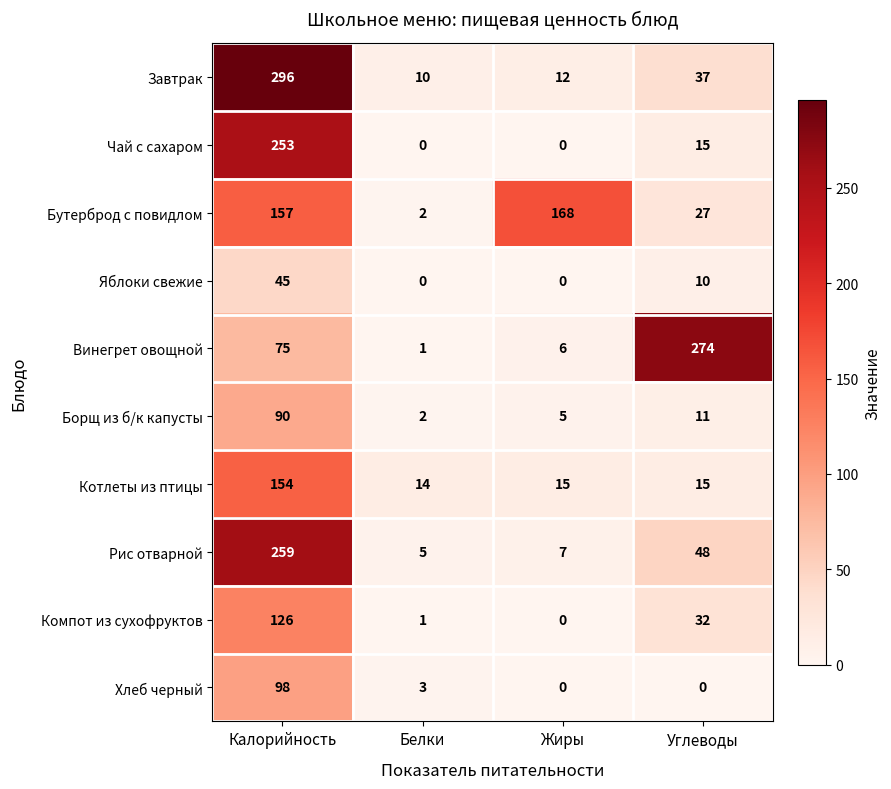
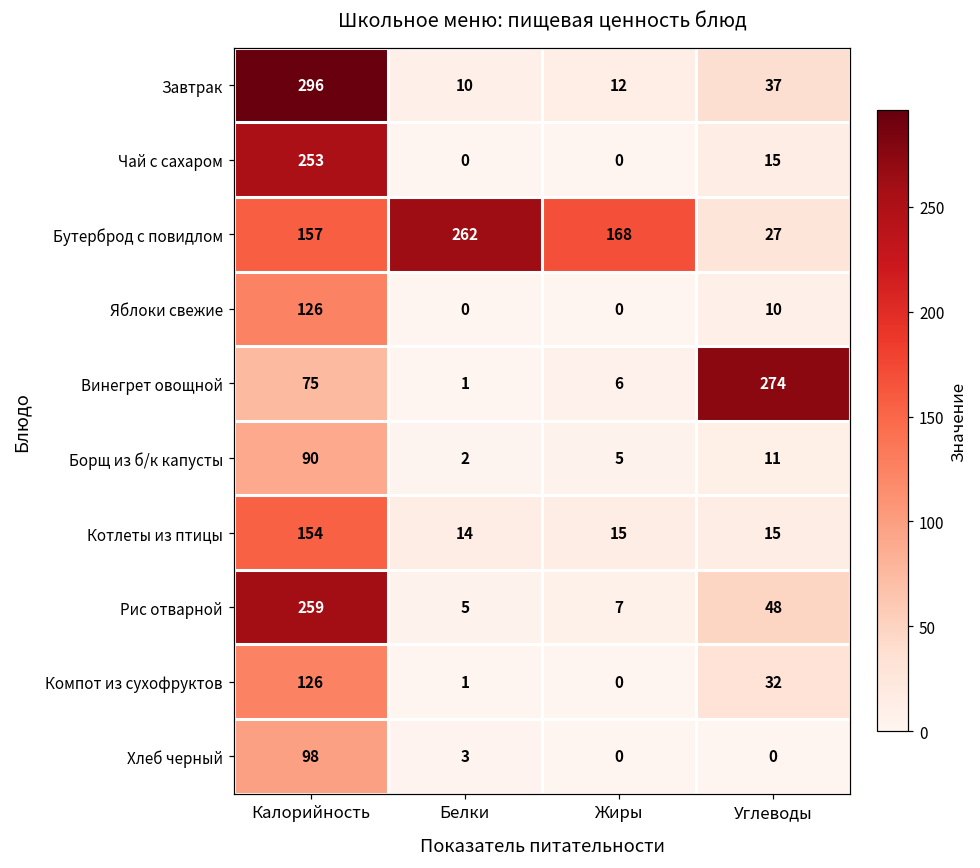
  {
    "Завтрак": {
      "Калорийность": 296,
      "Белки": 10,
      "Жиры": 12,
      "Углеводы": 37
    },
    "Чай с сахаром": {
      "Калорийность": 253,
      "Белки": 0,
      "Жиры": 0,
      "Углеводы": 15
    },
    "Бутерброд с повидлом": {
      "Калорийность": 157,
-     "Белки": 2,
+     "Белки": 262,
      "Жиры": 168,
      "Углеводы": 27
    },
    "Яблоки свежие": {
-     "Калорийность": 45,
+     "Калорийность": 126,
      "Белки": 0,
      "Жиры": 0,
      "Углеводы": 10
    },
    "Винегрет овощной": {
      "Калорийность": 75,
      "Белки": 1,
      "Жиры": 6,
      "Углеводы": 274
    },
    "Борщ из б/к капусты": {
      "Калорийность": 90,
      "Белки": 2,
      "Жиры": 5,
      "Углеводы": 11
    },
    "Котлеты из птицы": {
      "Калорийность": 154,
      "Белки": 14,
      "Жиры": 15,
      "Углеводы": 15
    },
    "Рис отварной": {
      "Калорийность": 259,
      "Белки": 5,
      "Жиры": 7,
      "Углеводы": 48
    },
    "Компот из сухофруктов": {
      "Калорийность": 126,
      "Белки": 1,
      "Жиры": 0,
      "Углеводы": 32
    },
    "Хлеб черный": {
      "Калорийность": 98,
      "Белки": 3,
      "Жиры": 0,
      "Углеводы": 0
    }
  }
